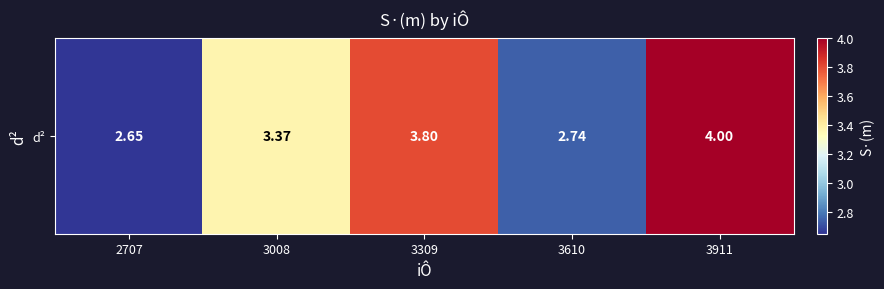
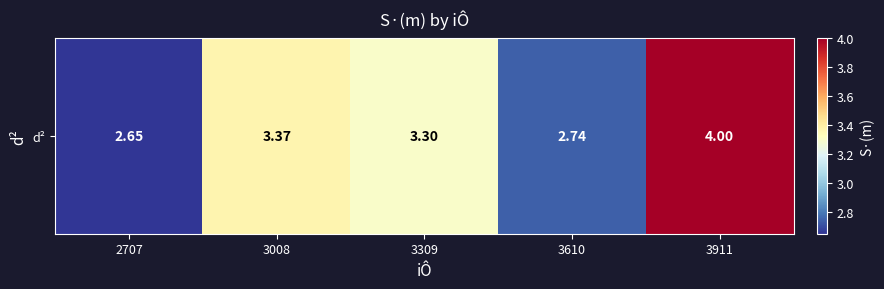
  {
    "d²": {
      "2707": 2.65,
      "3008": 3.37,
-     "3309": 3.80,
+     "3309": 3.30,
      "3610": 2.74,
      "3911": 4.00
    }
  }
